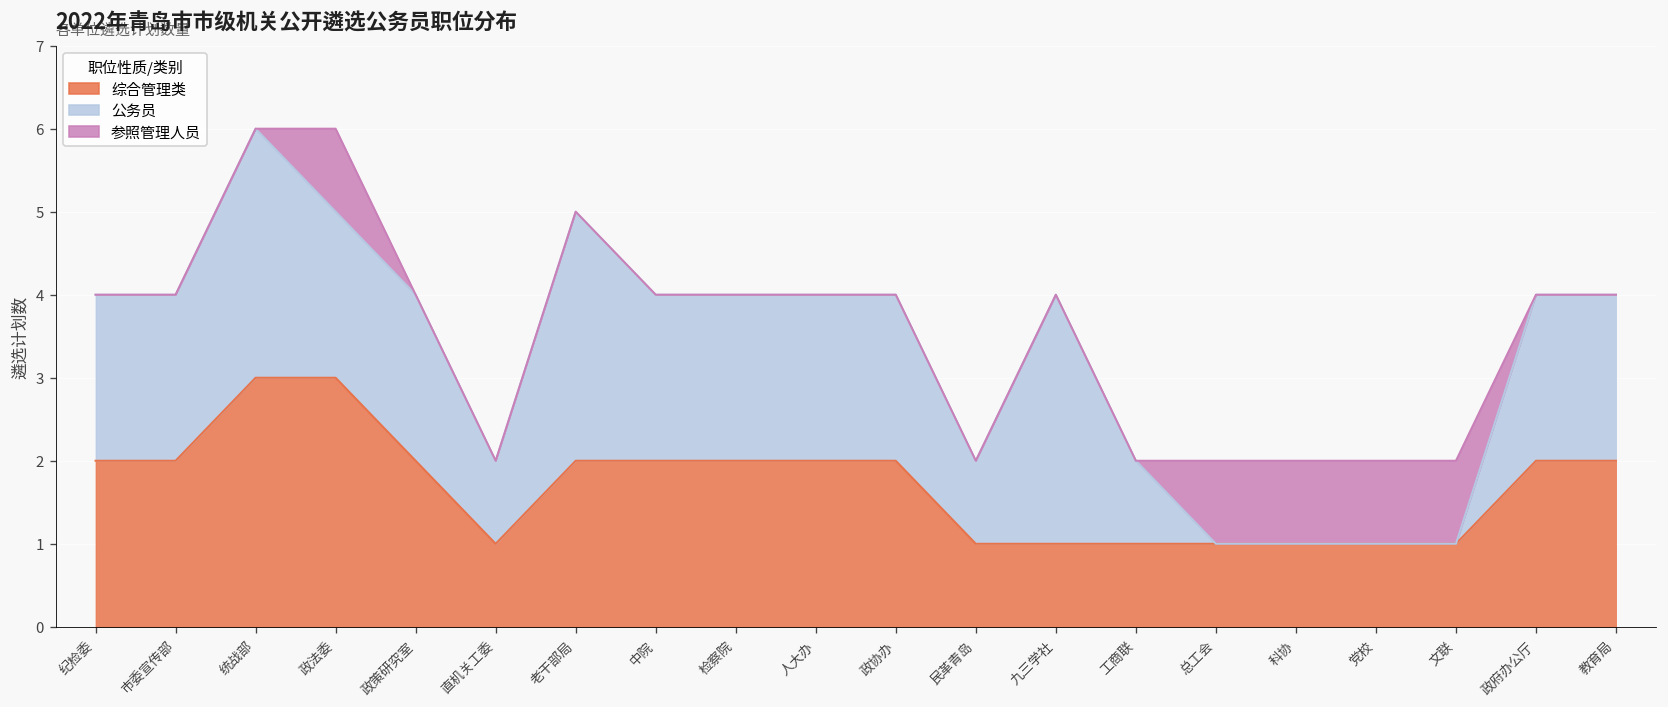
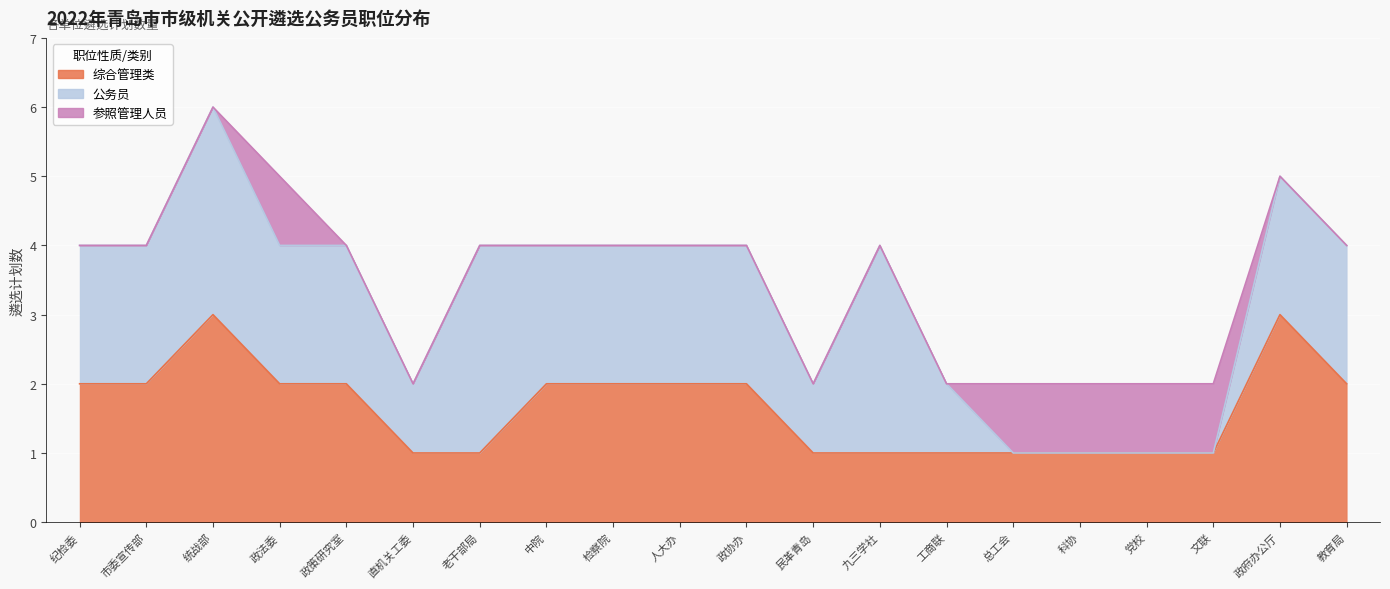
  {
    "综合管理类": {
      "纪检委": 2,
      "市委宣传部": 2,
      "统战部": 3,
-     "政法委": 3,
+     "政法委": 2,
      "政策研究室": 2,
      "直机关工委": 1,
-     "老干部局": 2,
+     "老干部局": 1,
      "中院": 2,
      "检察院": 2,
      "人大办": 2,
      "政协办": 2,
      "民革青岛": 1,
      "九三学社": 1,
      "工商联": 1,
-     "政府办公厅": 2,
+     "政府办公厅": 3,
      "教育局": 2
    },
    "公务员": {
      "政法委": 2
    },
    "参照管理人员": {
      "政法委": 1,
      "总工会": 1,
      "科协": 1,
      "党校": 1,
      "文联": 1
    }
  }
